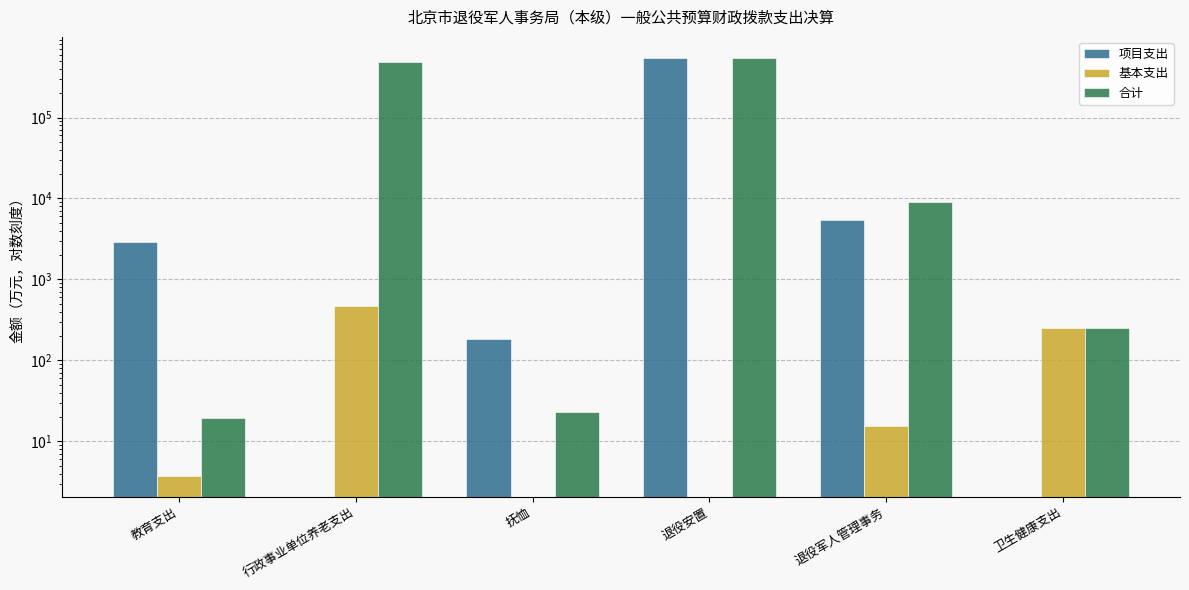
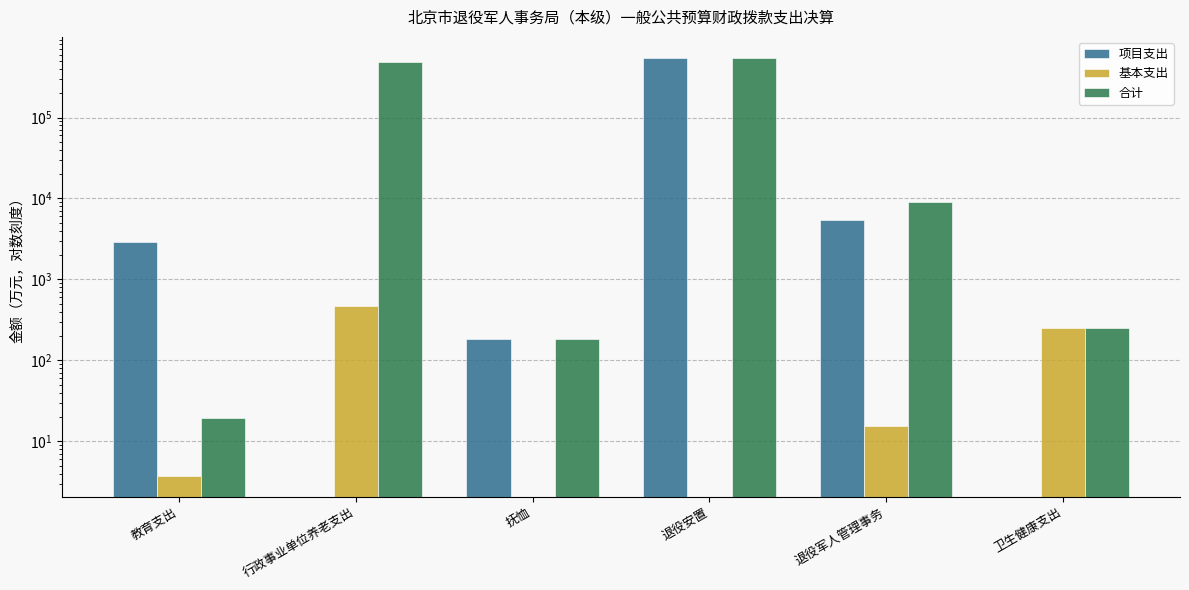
  {
    "项目支出": {
      "教育支出": 2900,
      "抚恤": 180,
      "退役安置": 500000,
      "退役军人管理事务": 5000
    },
    "基本支出": {
      "教育支出": 4,
      "行政事业单位养老支出": 500,
      "退役军人管理事务": 16,
      "卫生健康支出": 250
    },
    "合计": {
      "教育支出": 19,
      "行政事业单位养老支出": 500000,
-     "抚恤": 23,
+     "抚恤": 180,
      "退役安置": 500000,
      "退役军人管理事务": 9000,
      "卫生健康支出": 250
    }
  }
